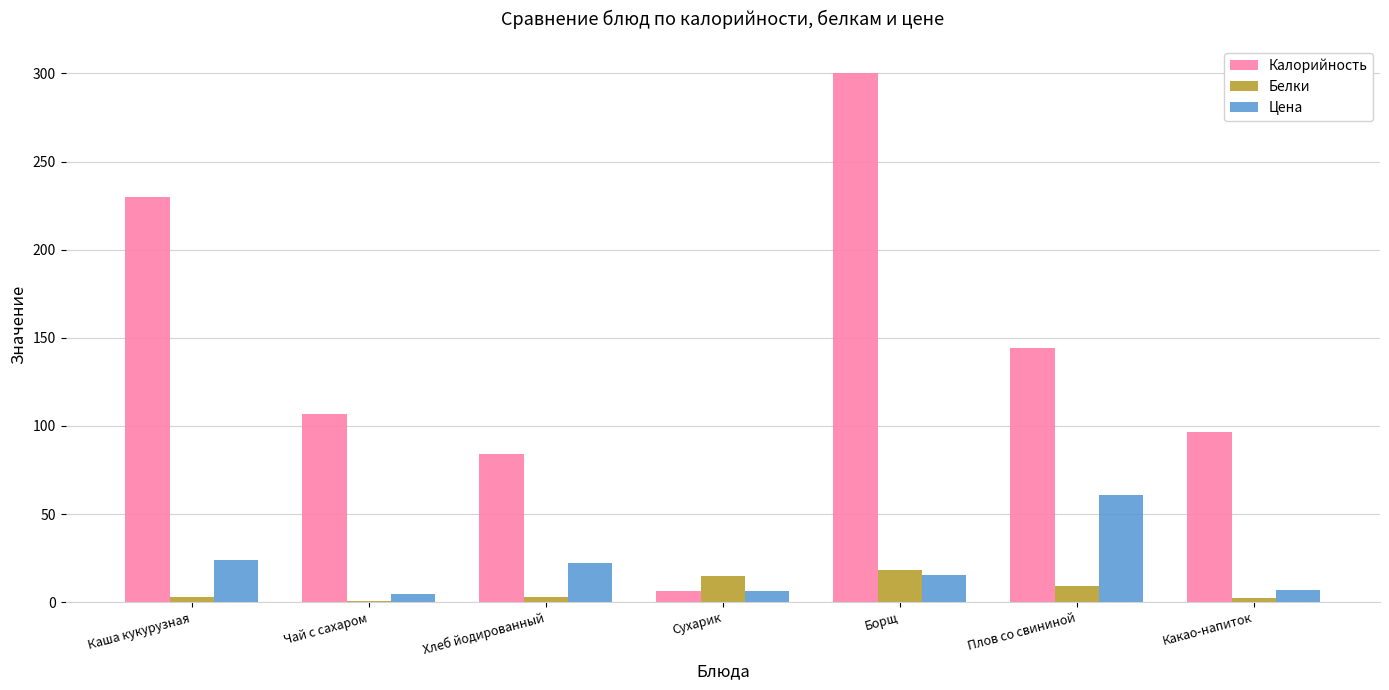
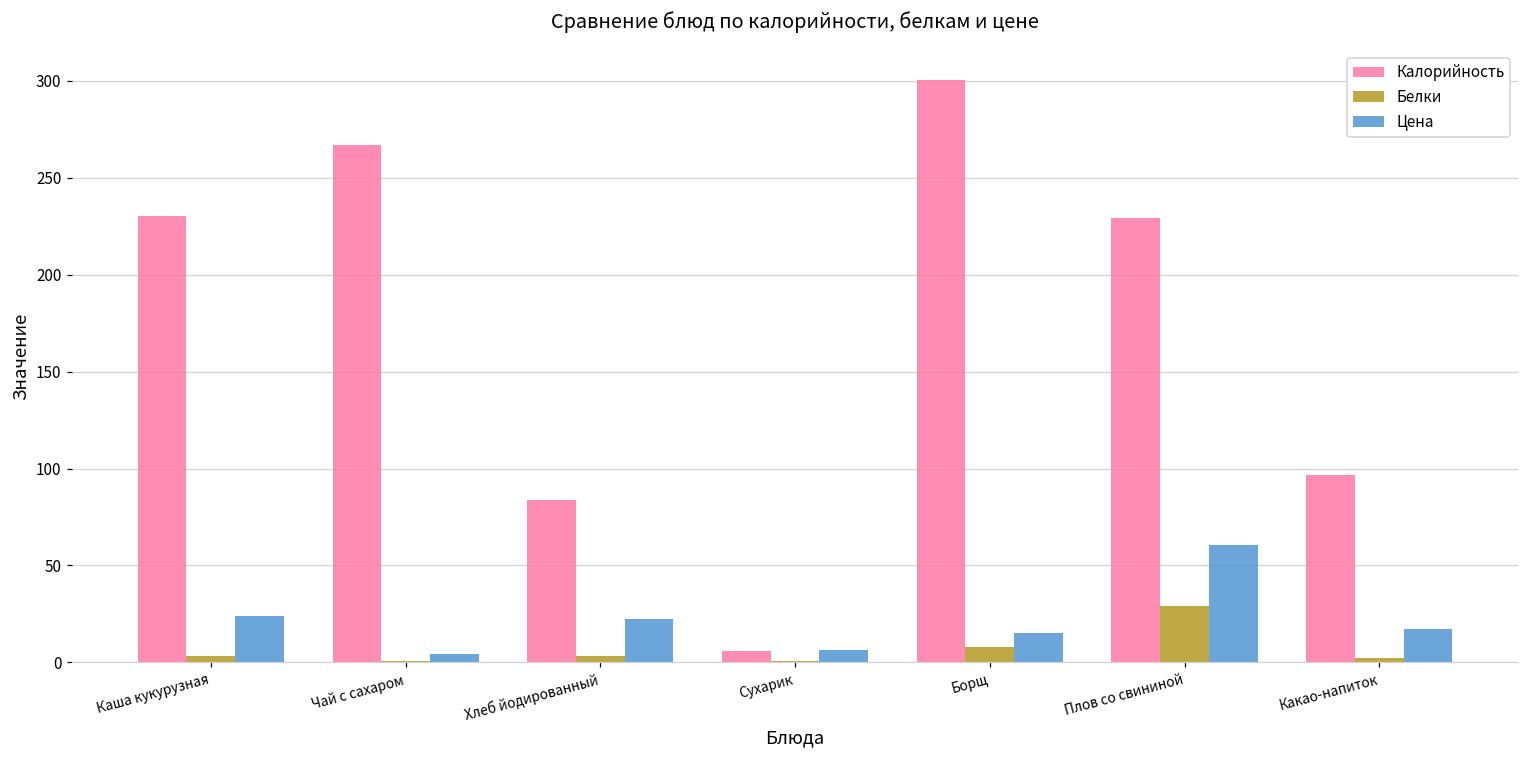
  {
    "Калорийность": {
      "Каша кукурузная": 230,
-     "Чай с сахаром": 107,
+     "Чай с сахаром": 267,
      "Хлеб йодированный": 84,
      "Сухарик": 6,
      "Борщ": 301,
-     "Плов со свининой": 144,
+     "Плов со свининой": 229,
      "Какао-напиток": 97
    },
    "Белки": {
      "Каша кукурузная": 3,
      "Хлеб йодированный": 3,
-     "Сухарик": 15,
-     "Борщ": 18,
-     "Плов со свининой": 9,
+     "Сухарик": 1,
+     "Борщ": 8,
+     "Плов со свининой": 29,
      "Какао-напиток": 2
    },
    "Цена": {
      "Каша кукурузная": 24,
      "Чай с сахаром": 4,
      "Хлеб йодированный": 22,
      "Сухарик": 7,
      "Борщ": 15,
      "Плов со свининой": 61,
-     "Какао-напиток": 7
+     "Какао-напиток": 17
    }
  }
